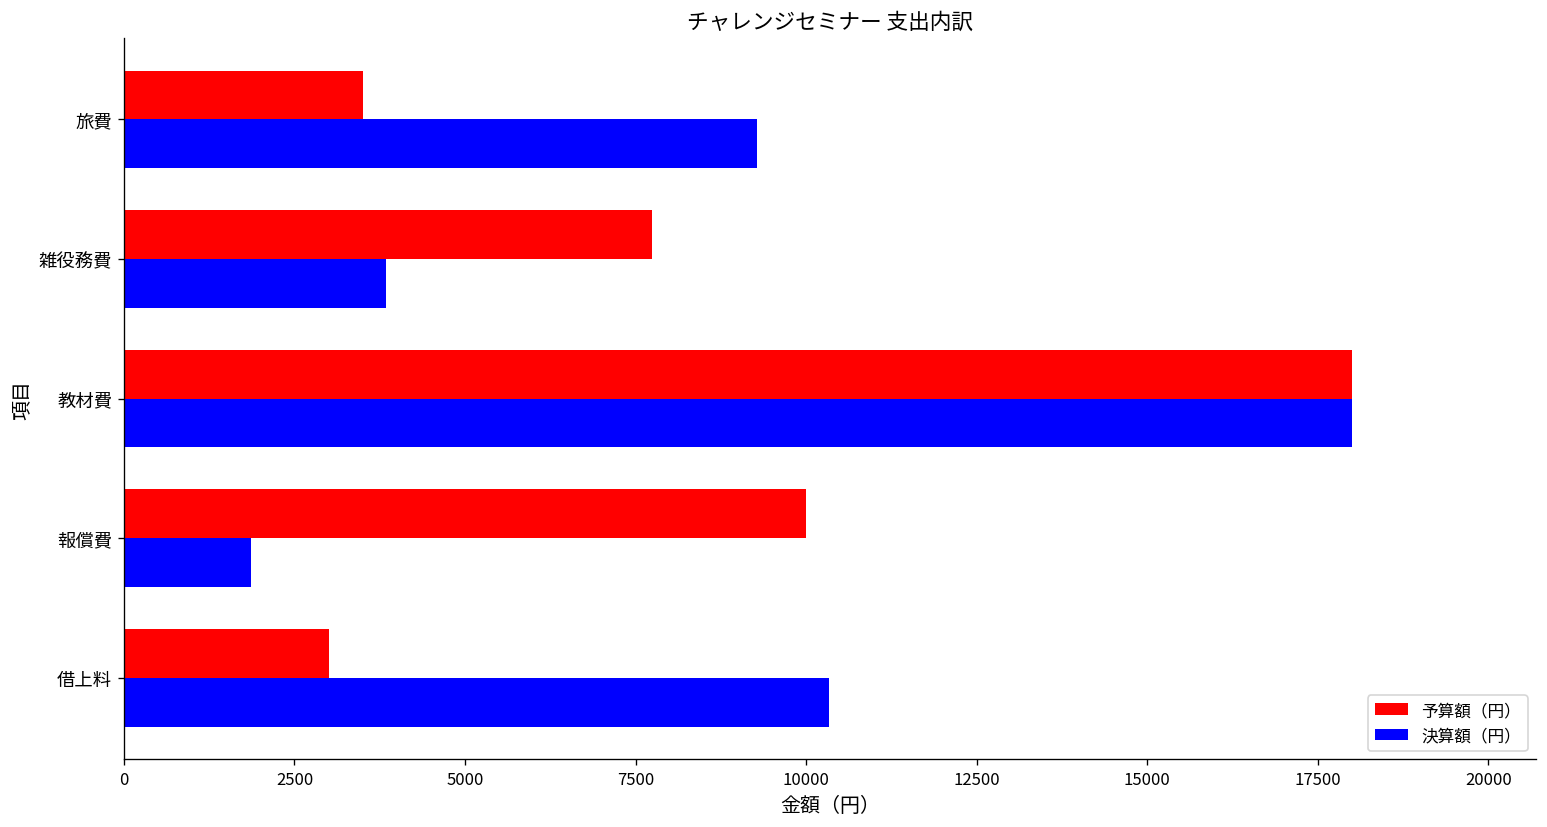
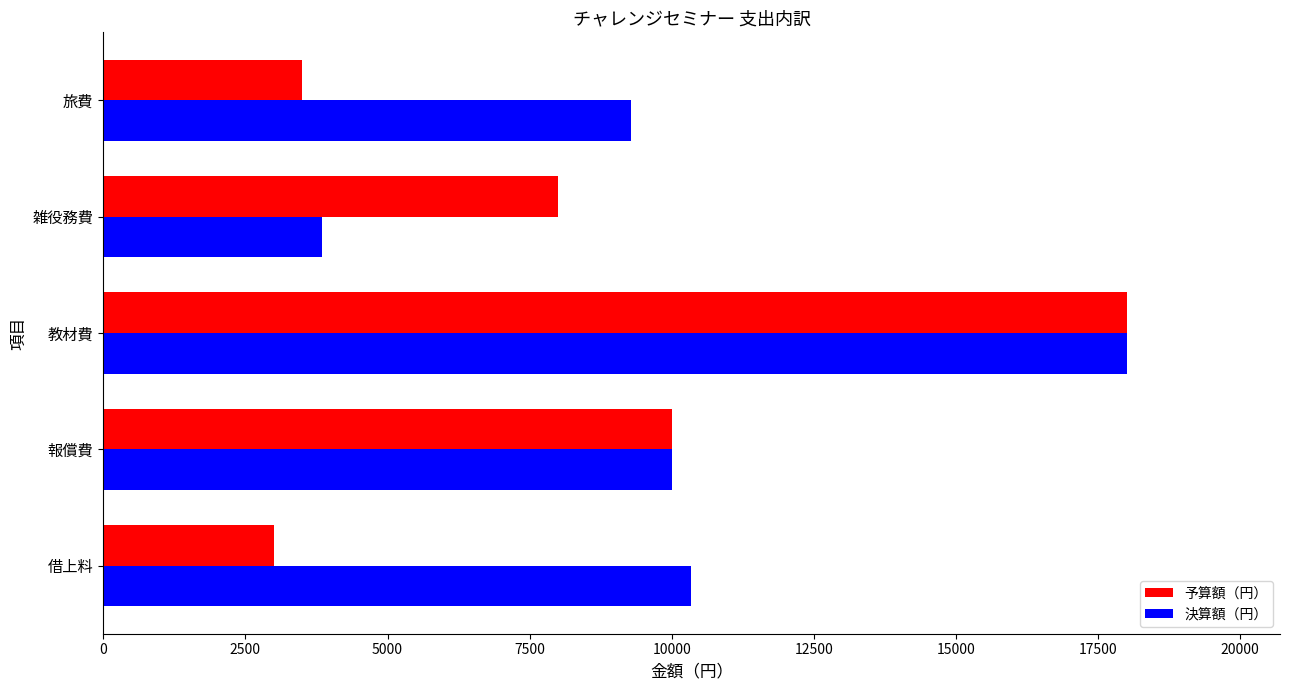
  {
    "予算額（円）": {
      "旅費": 3500,
-     "雑役務費": 7700,
+     "雑役務費": 8000,
      "教材費": 18000,
      "報償費": 10000,
      "借上料": 3000
    },
    "決算額（円）": {
      "旅費": 9300,
      "雑役務費": 3800,
      "教材費": 18000,
-     "報償費": 1900,
+     "報償費": 10000,
      "借上料": 10300
    }
  }
